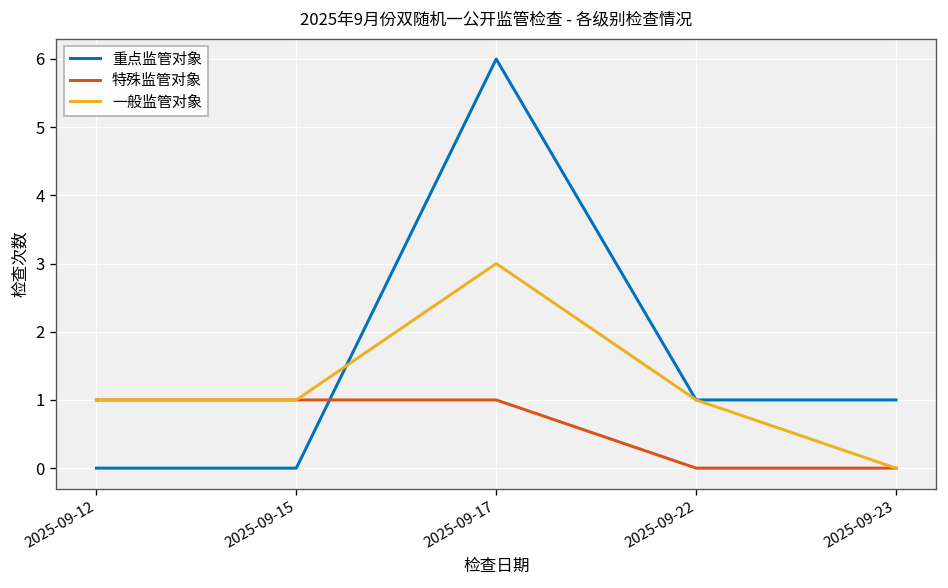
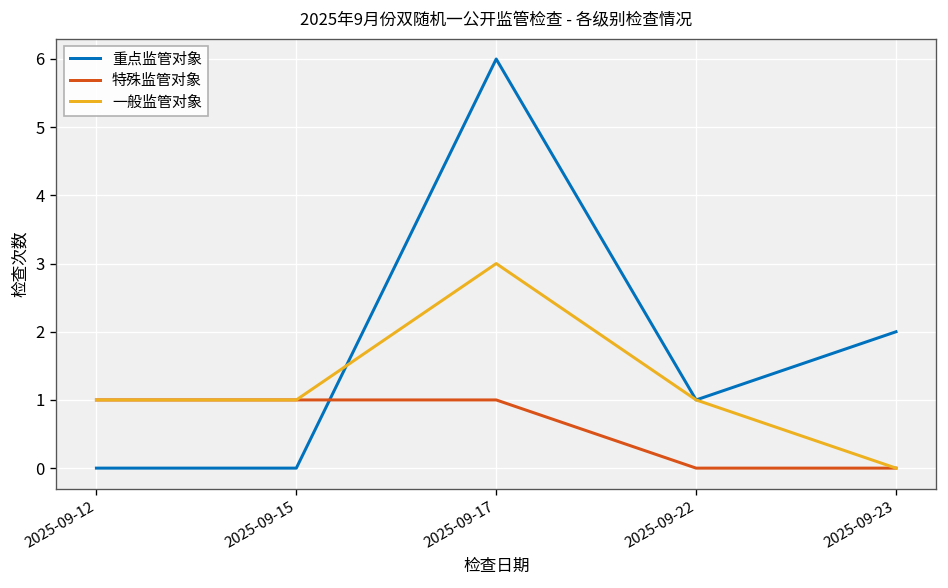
  {
    "重点监管对象": {
      "2025-09-12": 0,
      "2025-09-15": 0,
      "2025-09-17": 6,
-     "2025-09-23": 1
+     "2025-09-23": 2
    },
    "特殊监管对象": {
      "2025-09-17": 1,
      "2025-09-22": 0
    },
    "一般监管对象": {
      "2025-09-17": 3
    }
  }
